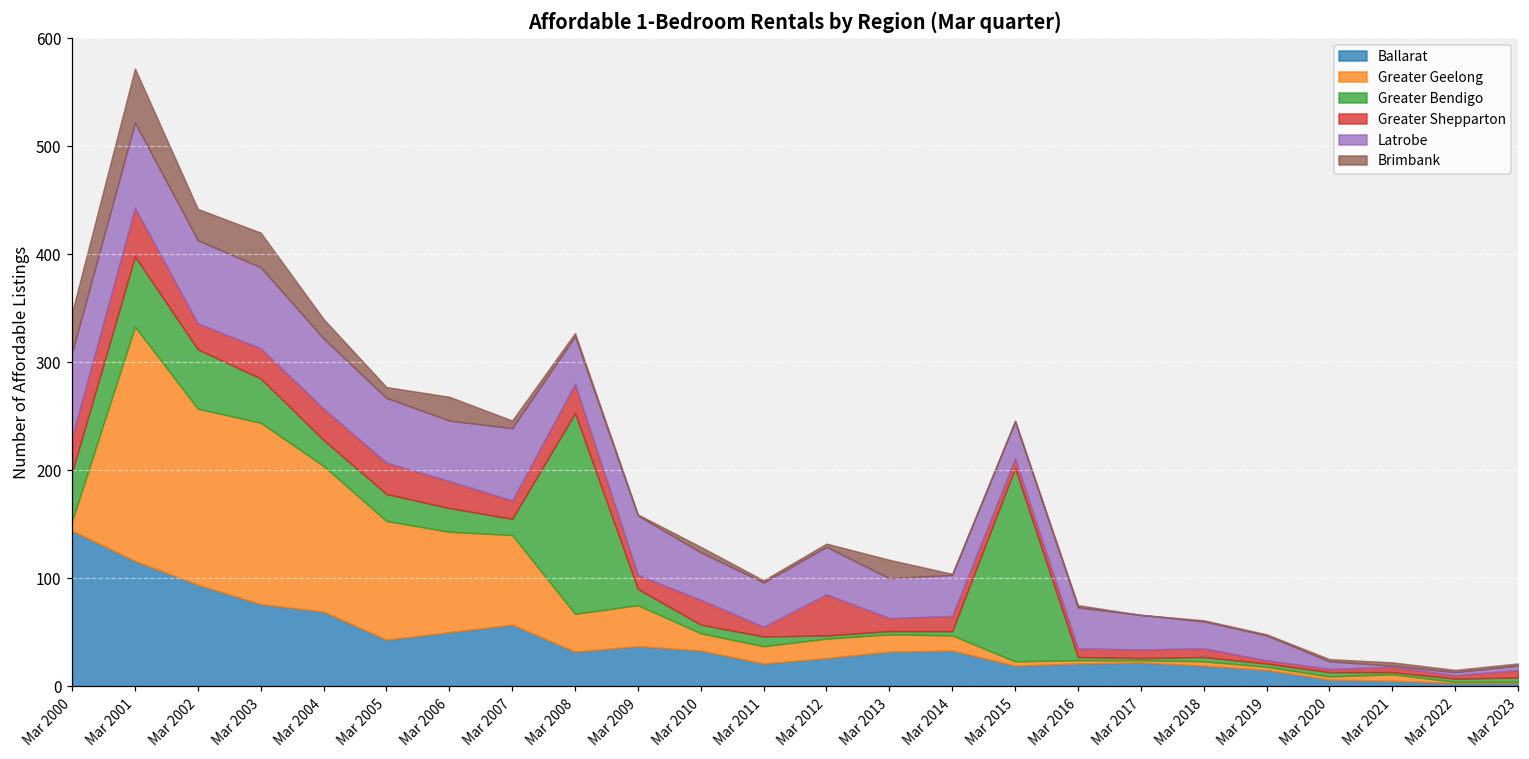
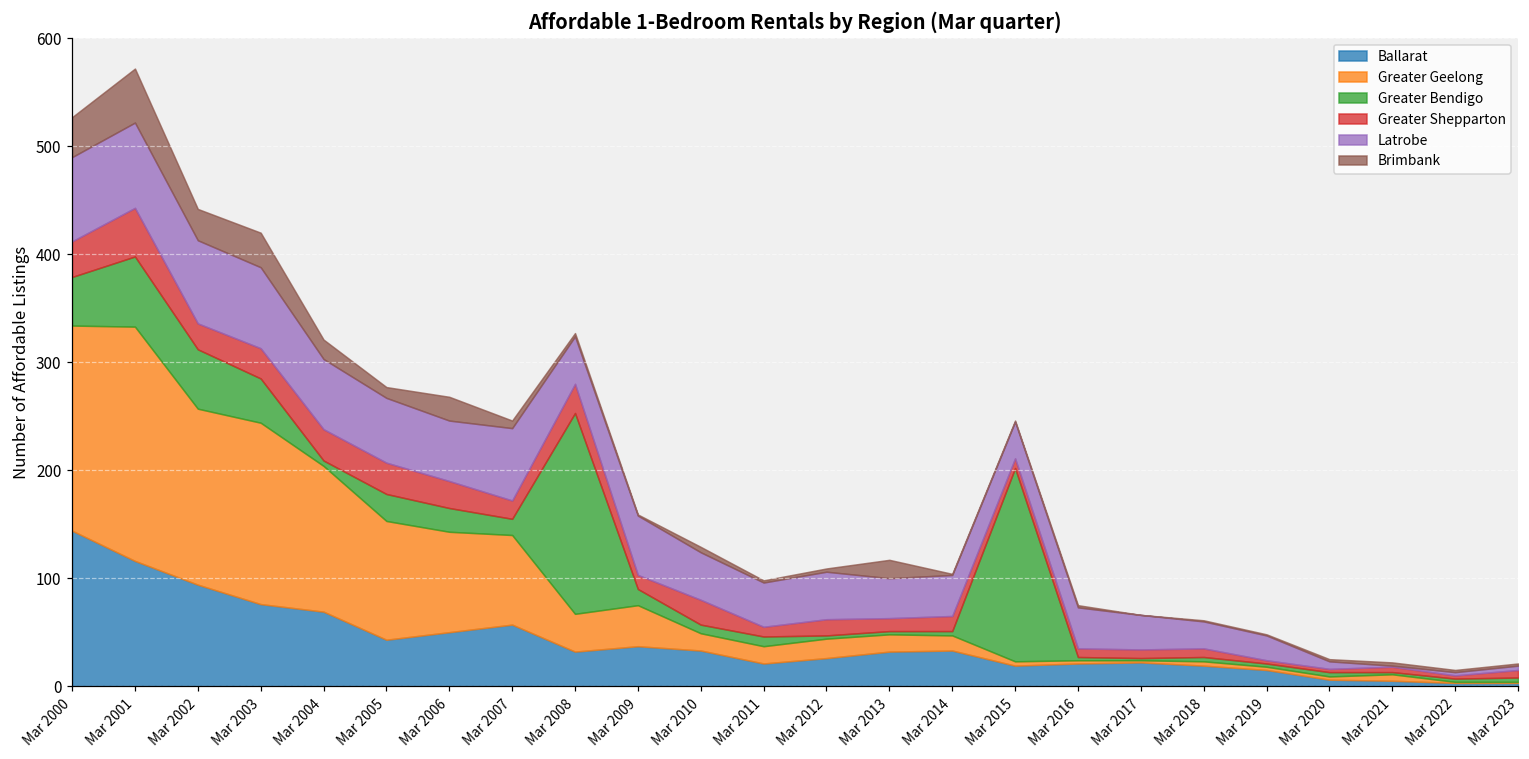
  {
    "Ballarat": {
      "Mar 2000": 140,
      "Mar 2001": 120,
      "Mar 2002": 90,
      "Mar 2003": 80,
      "Mar 2004": 70,
      "Mar 2005": 40,
      "Mar 2006": 50,
      "Mar 2007": 60,
      "Mar 2008": 30,
      "Mar 2009": 40,
      "Mar 2010": 30,
      "Mar 2011": 20,
      "Mar 2012": 30,
      "Mar 2013": 30,
      "Mar 2014": 30,
      "Mar 2015": 20,
      "Mar 2016": 20,
      "Mar 2018": 20,
      "Mar 2019": 20,
      "Mar 2020": 10,
      "Mar 2021": 10
    },
    "Greater Geelong": {
-     "Mar 2000": 10,
+     "Mar 2000": 190,
      "Mar 2001": 220,
      "Mar 2002": 160,
      "Mar 2003": 170,
      "Mar 2004": 140,
      "Mar 2005": 110,
      "Mar 2006": 90,
      "Mar 2007": 80,
      "Mar 2008": 40,
      "Mar 2009": 40,
      "Mar 2010": 20,
      "Mar 2011": 20,
      "Mar 2012": 20,
      "Mar 2013": 20,
      "Mar 2014": 10,
      "Mar 2015": 0,
      "Mar 2016": 0,
      "Mar 2018": 0,
      "Mar 2019": 0,
      "Mar 2020": 0
    },
    "Greater Bendigo": {
      "Mar 2000": 50,
      "Mar 2001": 70,
      "Mar 2002": 60,
      "Mar 2003": 40,
-     "Mar 2004": 20,
+     "Mar 2004": 10,
      "Mar 2005": 30,
      "Mar 2006": 20,
      "Mar 2007": 20,
      "Mar 2008": 190,
      "Mar 2009": 20,
      "Mar 2010": 10,
      "Mar 2011": 10,
      "Mar 2012": 0,
      "Mar 2013": 0,
      "Mar 2014": 0,
      "Mar 2015": 180,
      "Mar 2016": 0,
      "Mar 2018": 0,
      "Mar 2019": 0,
      "Mar 2020": 0,
      "Mar 2022": 0,
      "Mar 2023": 0
    },
    "Greater Shepparton": {
      "Mar 2000": 30,
      "Mar 2001": 50,
      "Mar 2002": 20,
      "Mar 2003": 30,
      "Mar 2004": 30,
      "Mar 2005": 30,
      "Mar 2006": 30,
      "Mar 2007": 20,
      "Mar 2008": 30,
      "Mar 2009": 10,
      "Mar 2010": 20,
      "Mar 2011": 10,
-     "Mar 2012": 40,
+     "Mar 2012": 20,
      "Mar 2013": 10,
      "Mar 2014": 10,
      "Mar 2015": 10,
      "Mar 2016": 10,
      "Mar 2017": 10,
      "Mar 2018": 10,
      "Mar 2019": 0,
      "Mar 2020": 0,
      "Mar 2022": 0,
      "Mar 2023": 10
    },
    "Latrobe": {
      "Mar 2000": 80,
      "Mar 2001": 80,
      "Mar 2002": 80,
      "Mar 2003": 80,
      "Mar 2004": 70,
      "Mar 2005": 60,
      "Mar 2006": 60,
      "Mar 2007": 70,
      "Mar 2008": 40,
      "Mar 2010": 40,
      "Mar 2012": 40,
      "Mar 2013": 40
    },
    "Brimbank": {
      "Mar 2000": 40,
      "Mar 2001": 50,
      "Mar 2002": 30,
      "Mar 2003": 30,
      "Mar 2004": 20,
      "Mar 2005": 10,
      "Mar 2006": 20,
      "Mar 2007": 10,
      "Mar 2008": 0,
      "Mar 2010": 10,
      "Mar 2012": 0,
      "Mar 2013": 20,
      "Mar 2021": 0
    }
  }
